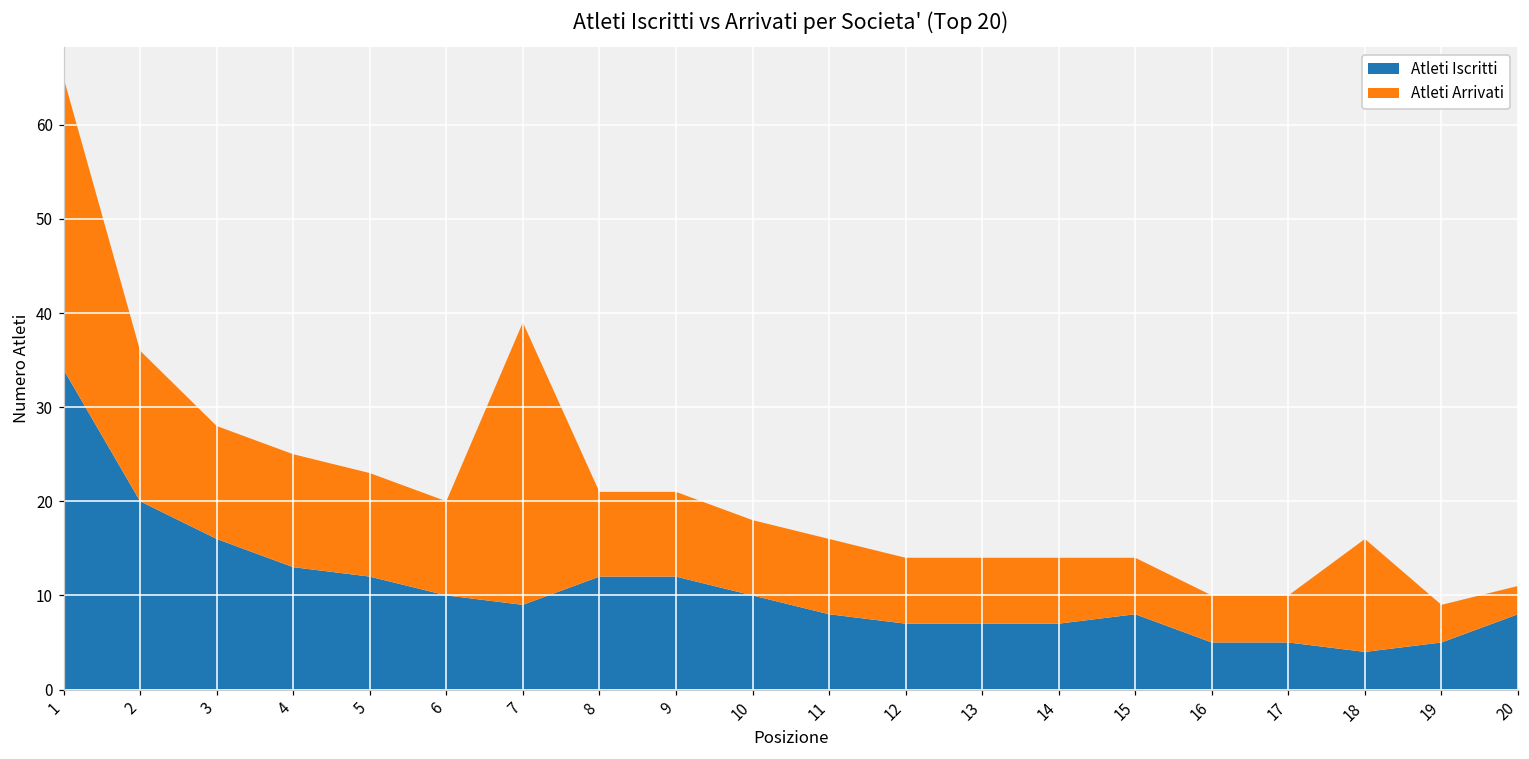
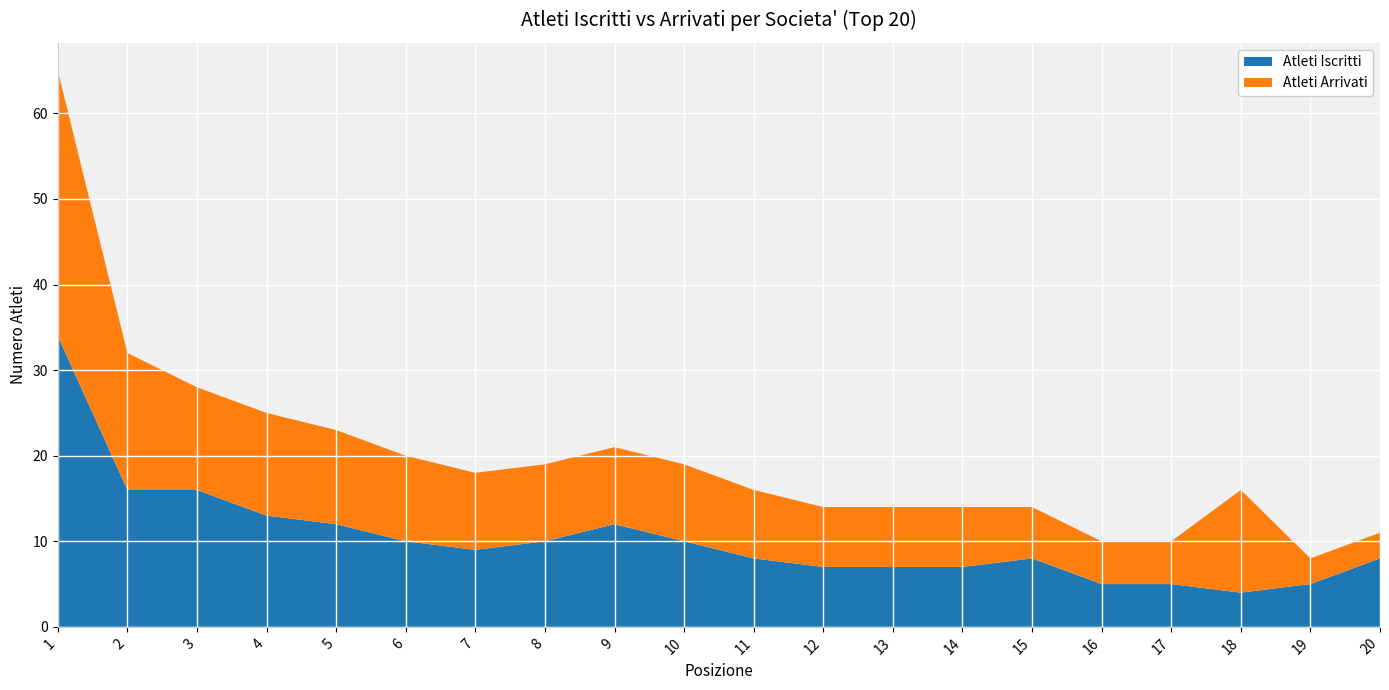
  {
    "Atleti Iscritti": {
-     "2": 20,
-     "8": 12
+     "2": 16,
+     "8": 10
    },
    "Atleti Arrivati": {
      "1": 31,
      "2": 16,
      "3": 12,
      "4": 12,
      "5": 11,
      "6": 10,
-     "7": 30,
+     "7": 9,
      "8": 9,
      "9": 9,
-     "10": 8,
+     "10": 9,
      "11": 8,
      "12": 7,
      "13": 7,
      "14": 7,
      "15": 6,
      "16": 5,
      "17": 5,
      "18": 12,
-     "19": 4,
+     "19": 3,
      "20": 3
    }
  }
